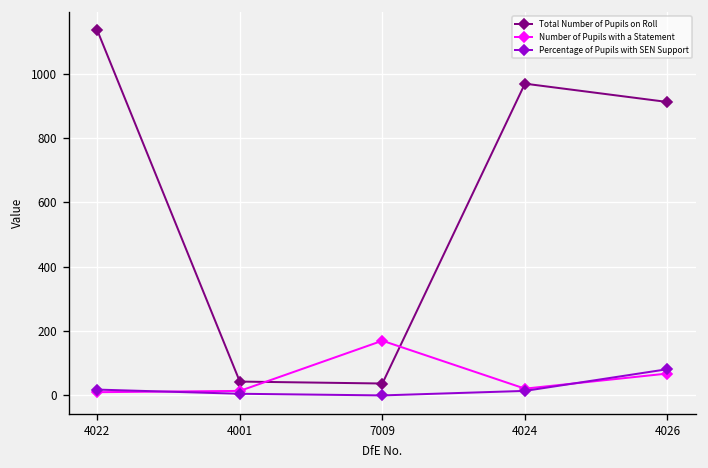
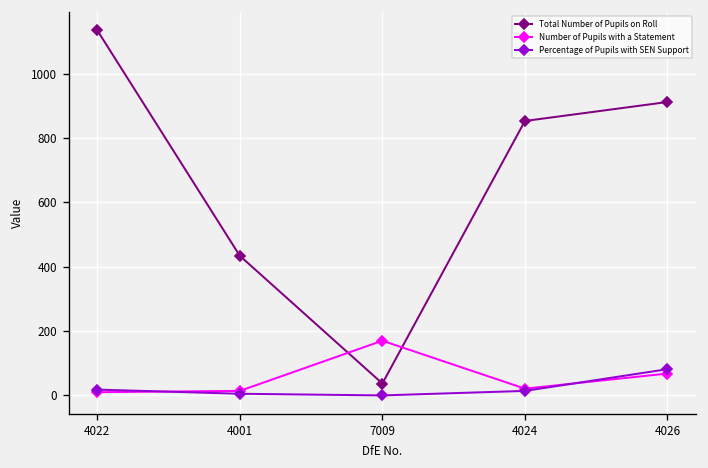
  {
    "Total Number of Pupils on Roll": {
      "4022": 1140,
-     "4001": 40,
+     "4001": 430,
      "7009": 40,
-     "4024": 970,
+     "4024": 850,
      "4026": 910
    },
    "Number of Pupils with a Statement": {
      "7009": 170,
      "4026": 70
    },
    "Percentage of Pupils with SEN Support": {
      "7009": 0,
      "4026": 80
    }
  }
